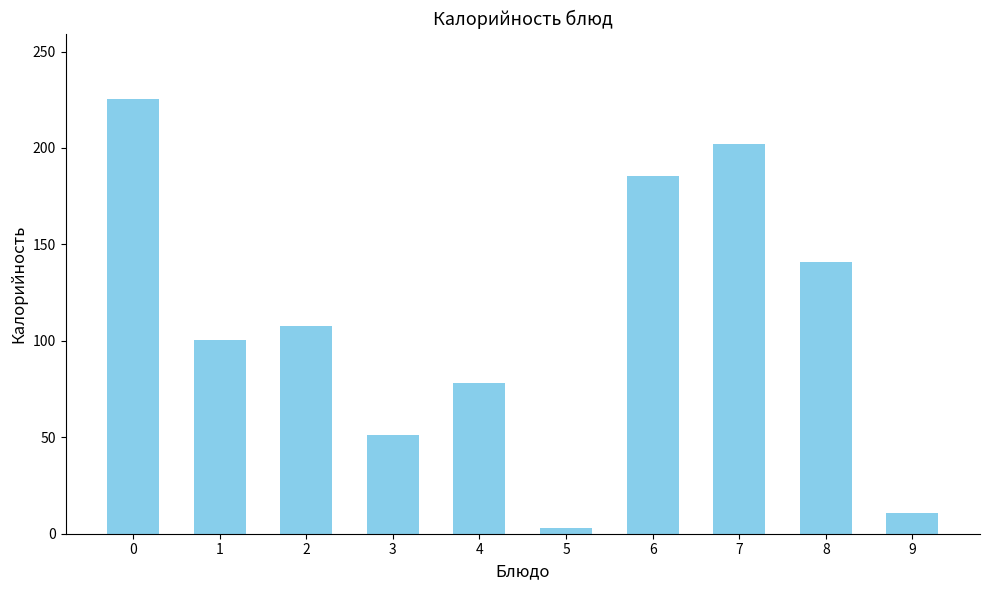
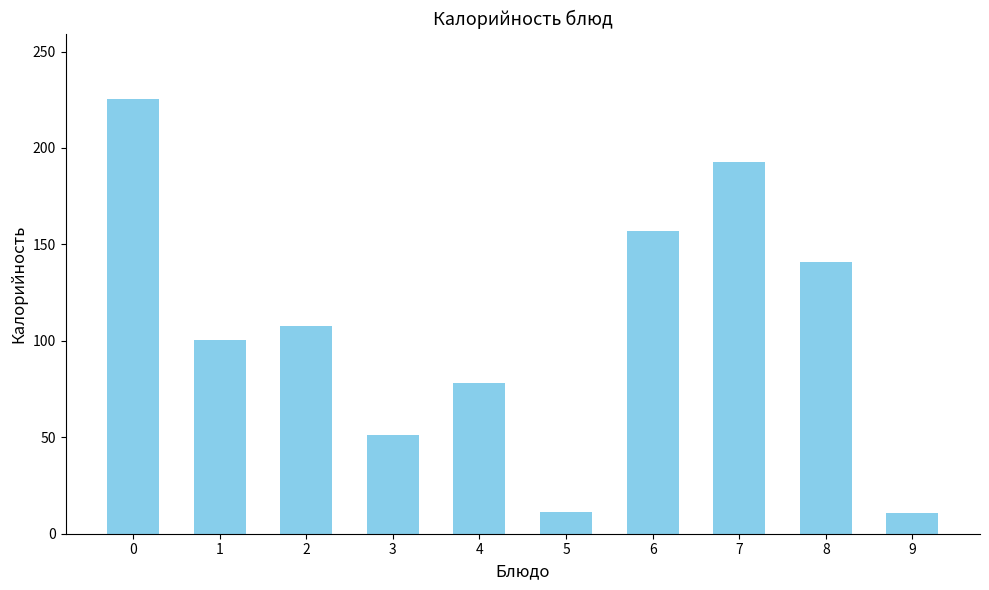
  {
    "0": 226,
    "1": 100,
    "2": 108,
    "3": 51,
    "4": 78,
-   "5": 3,
-   "6": 186,
-   "7": 202,
+   "5": 11,
+   "6": 157,
+   "7": 193,
    "8": 141,
    "9": 11
  }
